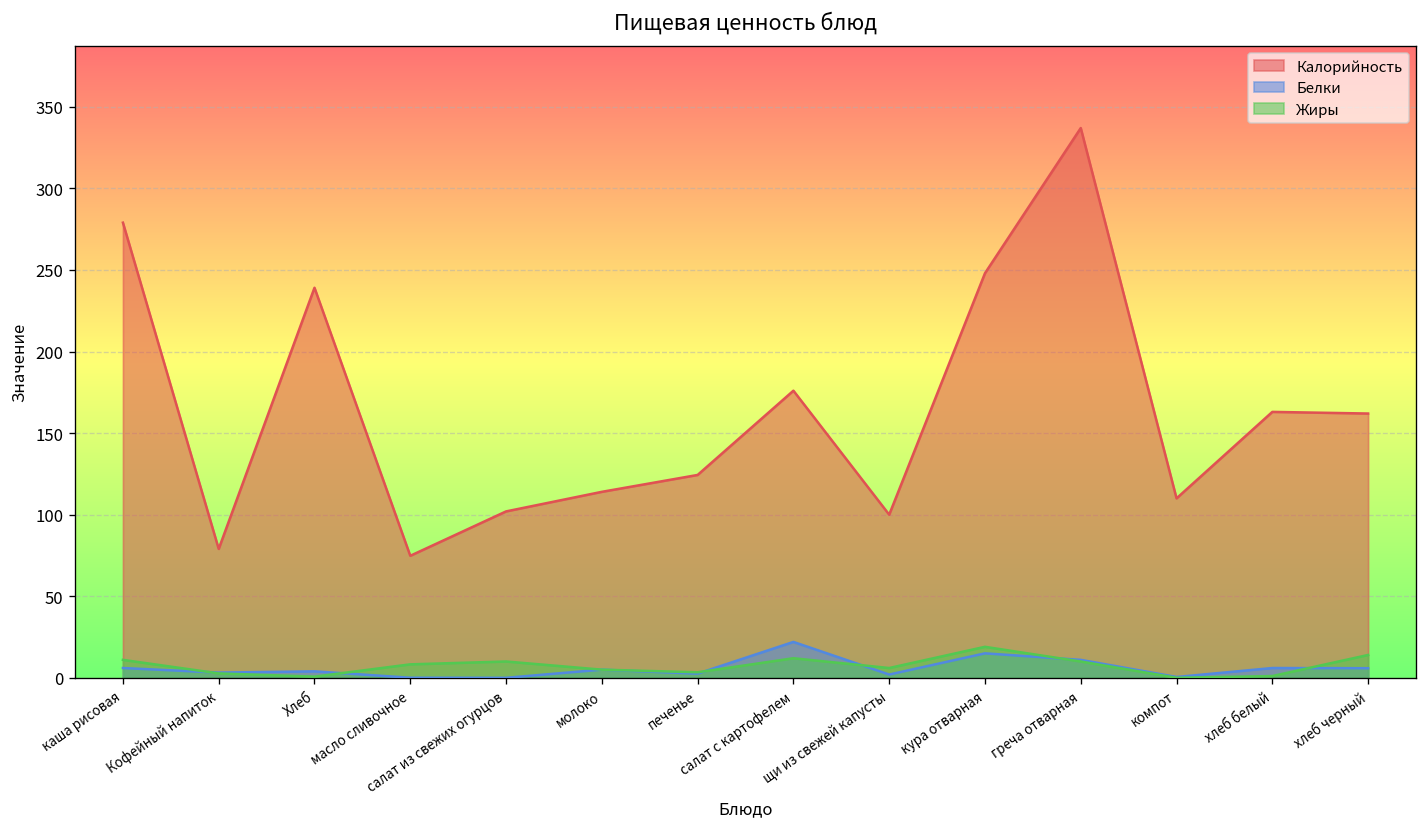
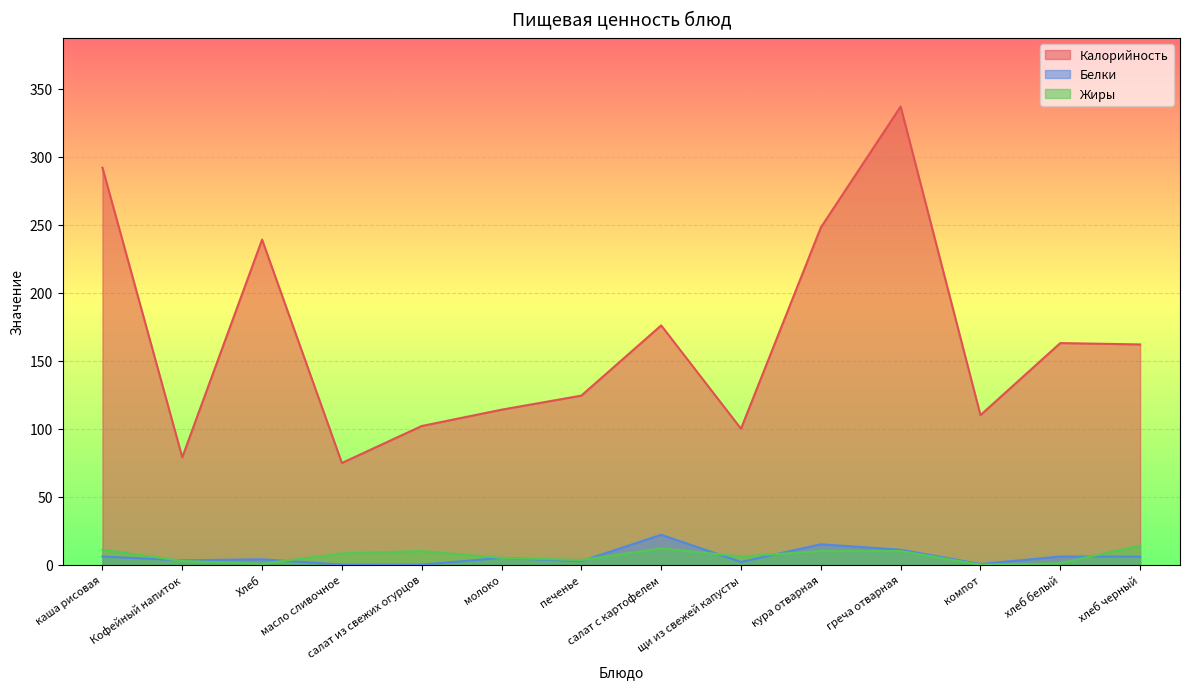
  {
    "Калорийность": {
-     "каша рисовая": 279,
+     "каша рисовая": 292,
      "Кофейный напиток": 79,
      "Хлеб": 239,
      "масло сливочное": 75,
      "салат из свежих огурцов": 102,
      "молоко": 114,
      "печенье": 124,
      "салат с картофелем": 176,
      "щи из свежей капусты": 100,
      "кура отварная": 248,
      "греча отварная": 337,
      "компот": 110,
      "хлеб белый": 163,
      "хлеб черный": 162
    },
    "Белки": {
      "каша рисовая": 6,
      "Хлеб": 4,
      "масло сливочное": 0,
      "салат из свежих огурцов": 0,
      "салат с картофелем": 22,
      "щи из свежей капусты": 2,
      "кура отварная": 15,
      "хлеб белый": 6,
      "хлеб черный": 6
    },
    "Жиры": {
      "каша рисовая": 11,
      "Хлеб": 1,
      "масло сливочное": 8,
      "салат из свежих огурцов": 10,
      "салат с картофелем": 12,
      "щи из свежей капусты": 6,
-     "кура отварная": 19,
+     "кура отварная": 10,
      "хлеб белый": 1,
      "хлеб черный": 14
    }
  }
